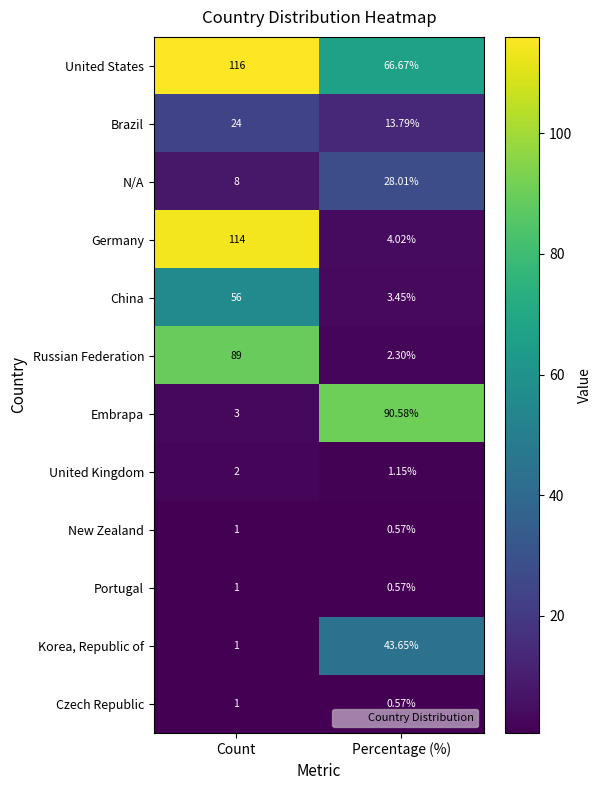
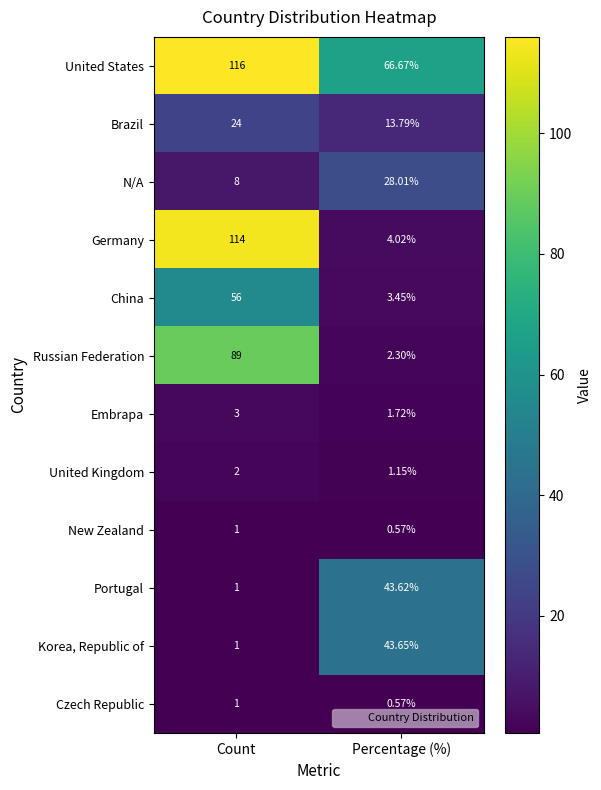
  {
    "United States": {
      "Count": "116",
      "Percentage (%)": "66.67%"
    },
    "Brazil": {
      "Count": "24",
      "Percentage (%)": "13.79%"
    },
    "N/A": {
      "Count": "8",
      "Percentage (%)": "28.01%"
    },
    "Germany": {
      "Count": "114",
      "Percentage (%)": "4.02%"
    },
    "China": {
      "Count": "56",
      "Percentage (%)": "3.45%"
    },
    "Russian Federation": {
      "Count": "89",
      "Percentage (%)": "2.30%"
    },
    "Embrapa": {
      "Count": "3",
-     "Percentage (%)": "90.58%"
+     "Percentage (%)": "1.72%"
    },
    "United Kingdom": {
      "Count": "2",
      "Percentage (%)": "1.15%"
    },
    "New Zealand": {
      "Count": "1",
      "Percentage (%)": "0.57%"
    },
    "Portugal": {
      "Count": "1",
-     "Percentage (%)": "0.57%"
+     "Percentage (%)": "43.62%"
    },
    "Korea, Republic of": {
      "Count": "1",
      "Percentage (%)": "43.65%"
    },
    "Czech Republic": {
      "Count": "1"
    }
  }
